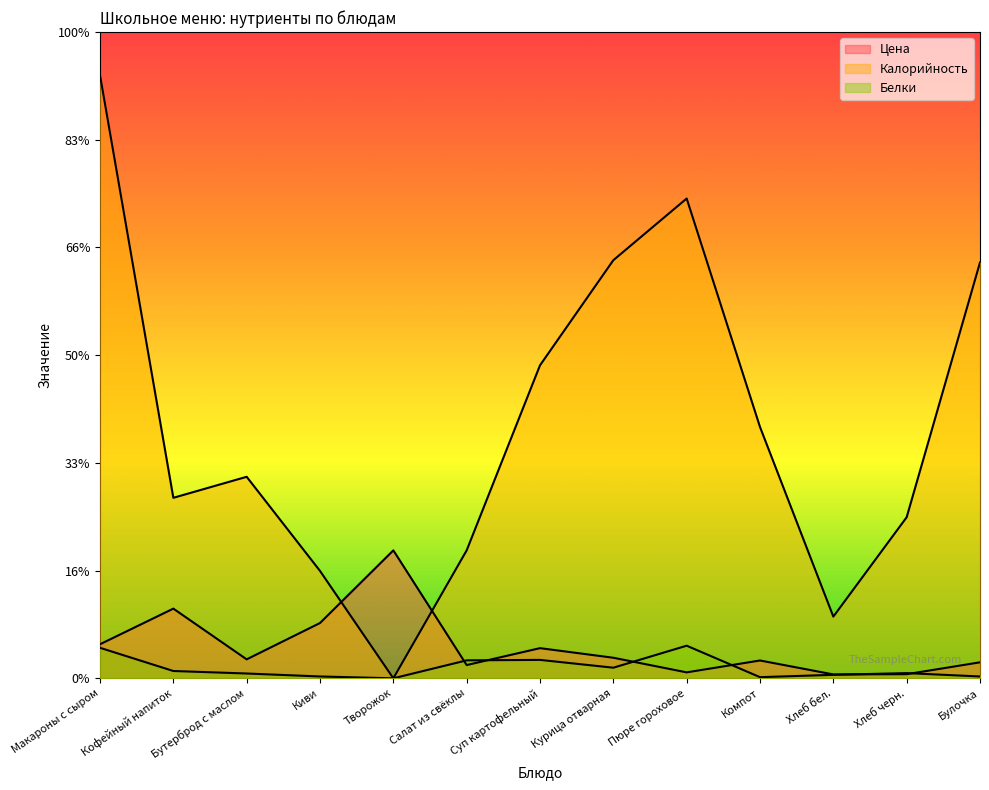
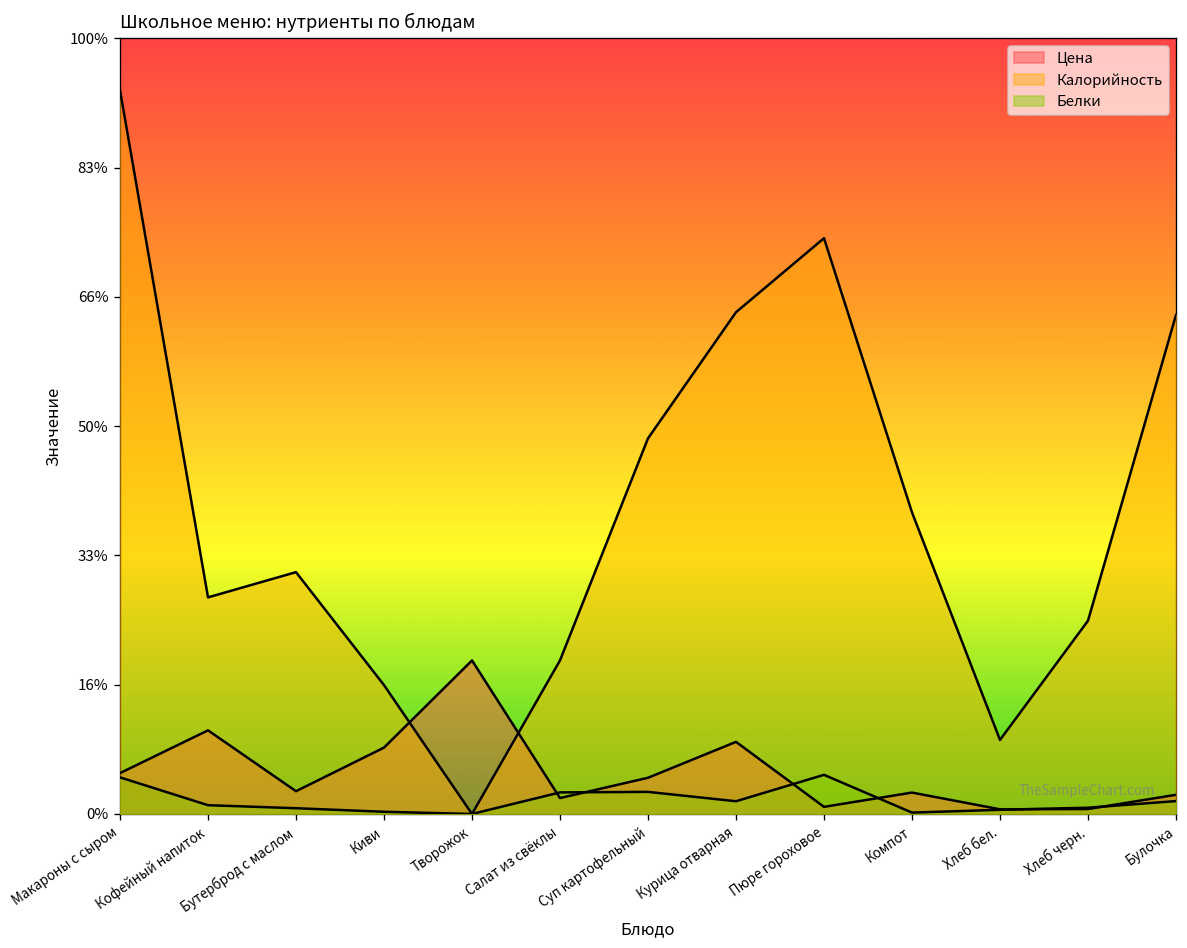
  {
    "Цена": {
      "Макароны с сыром": "5%",
      "Кофейный напиток": "11%",
      "Бутерброд с маслом": "3%",
      "Киви": "9%",
      "Творожок": "20%",
      "Салат из свёклы": "2%",
      "Суп картофельный": "5%",
-     "Курица отварная": "3%",
+     "Курица отварная": "9%",
      "Пюре гороховое": "1%",
      "Компот": "3%",
      "Булочка": "2%"
    },
    "Калорийность": {
      "Макароны с сыром": "93%",
      "Кофейный напиток": "28%",
      "Бутерброд с маслом": "31%",
      "Киви": "17%",
      "Салат из свёклы": "20%",
      "Суп картофельный": "48%",
      "Курица отварная": "65%",
      "Пюре гороховое": "74%",
      "Компот": "39%",
      "Хлеб бел.": "10%",
      "Хлеб черн.": "25%",
      "Булочка": "64%"
    },
    "Белки": {
      "Макароны с сыром": "5%",
      "Кофейный напиток": "1%",
      "Бутерброд с маслом": "1%",
      "Киви": "0%",
      "Салат из свёклы": "3%",
      "Суп картофельный": "3%",
      "Курица отварная": "2%",
      "Пюре гороховое": "5%",
      "Компот": "0%",
-     "Булочка": "0%"
+     "Булочка": "2%"
    }
  }
